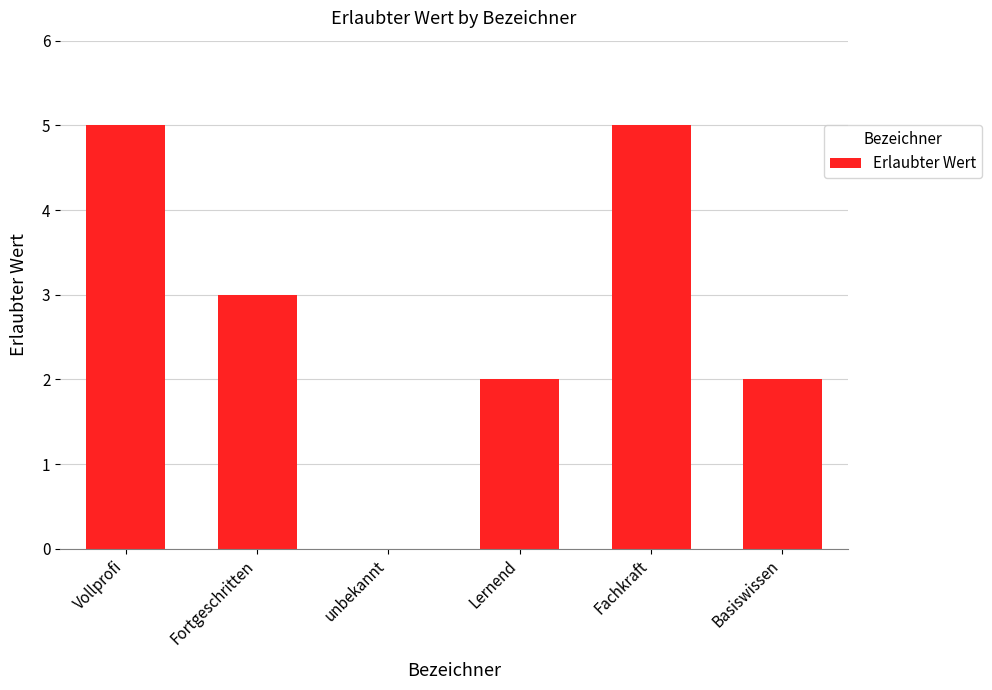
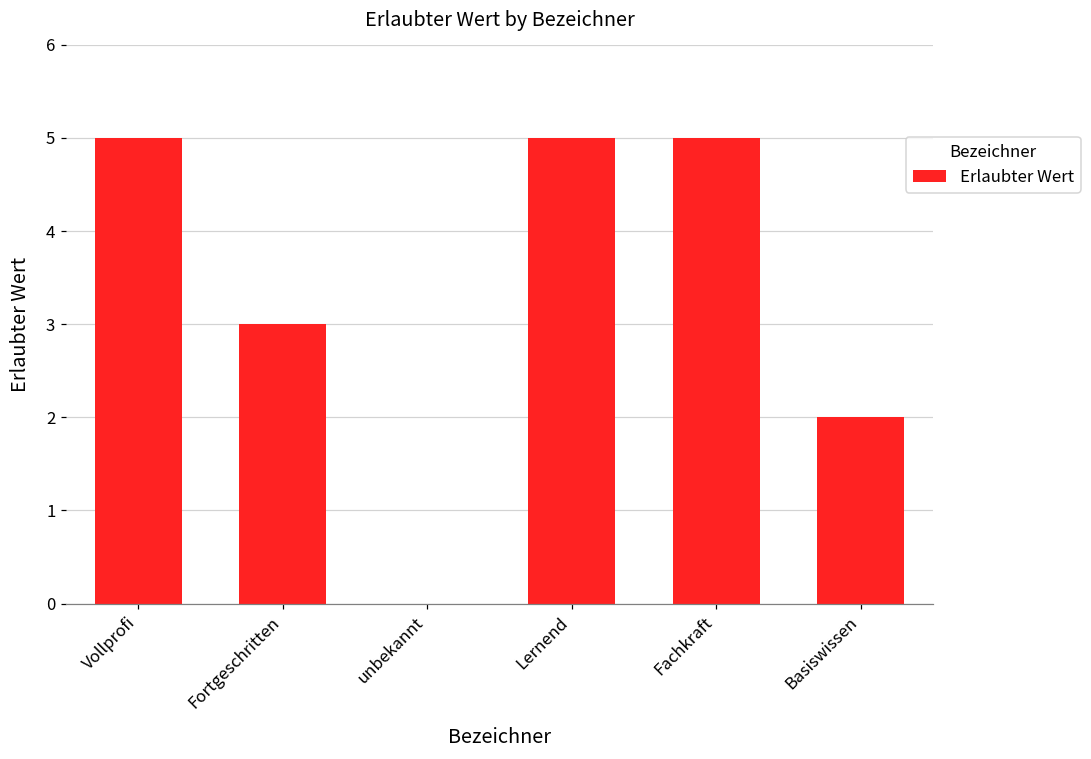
  {
    "Vollprofi": 5,
    "Fortgeschritten": 3,
    "unbekannt": 0,
-   "Lernend": 2,
+   "Lernend": 5,
    "Fachkraft": 5,
    "Basiswissen": 2
  }
